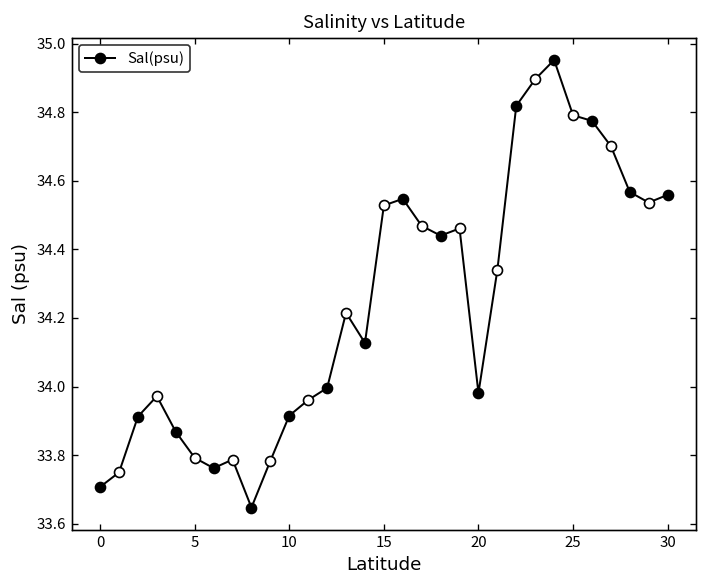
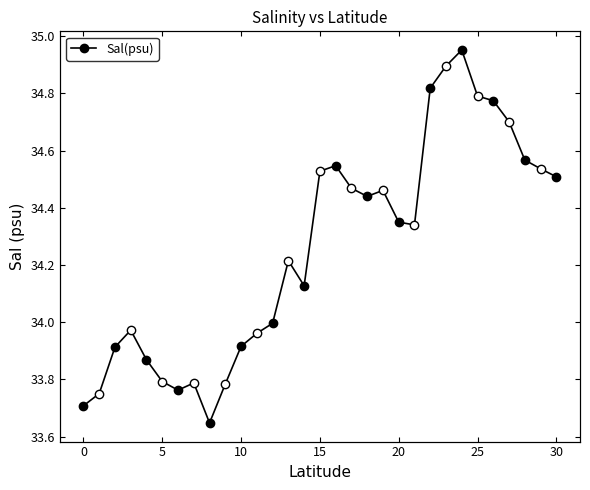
  {
    "Sal(psu)": {
      "0": 33.71,
      "10": 33.92,
-     "20": 33.98,
-     "30": 34.56
+     "20": 34.35,
+     "30": 34.51
    }
  }
